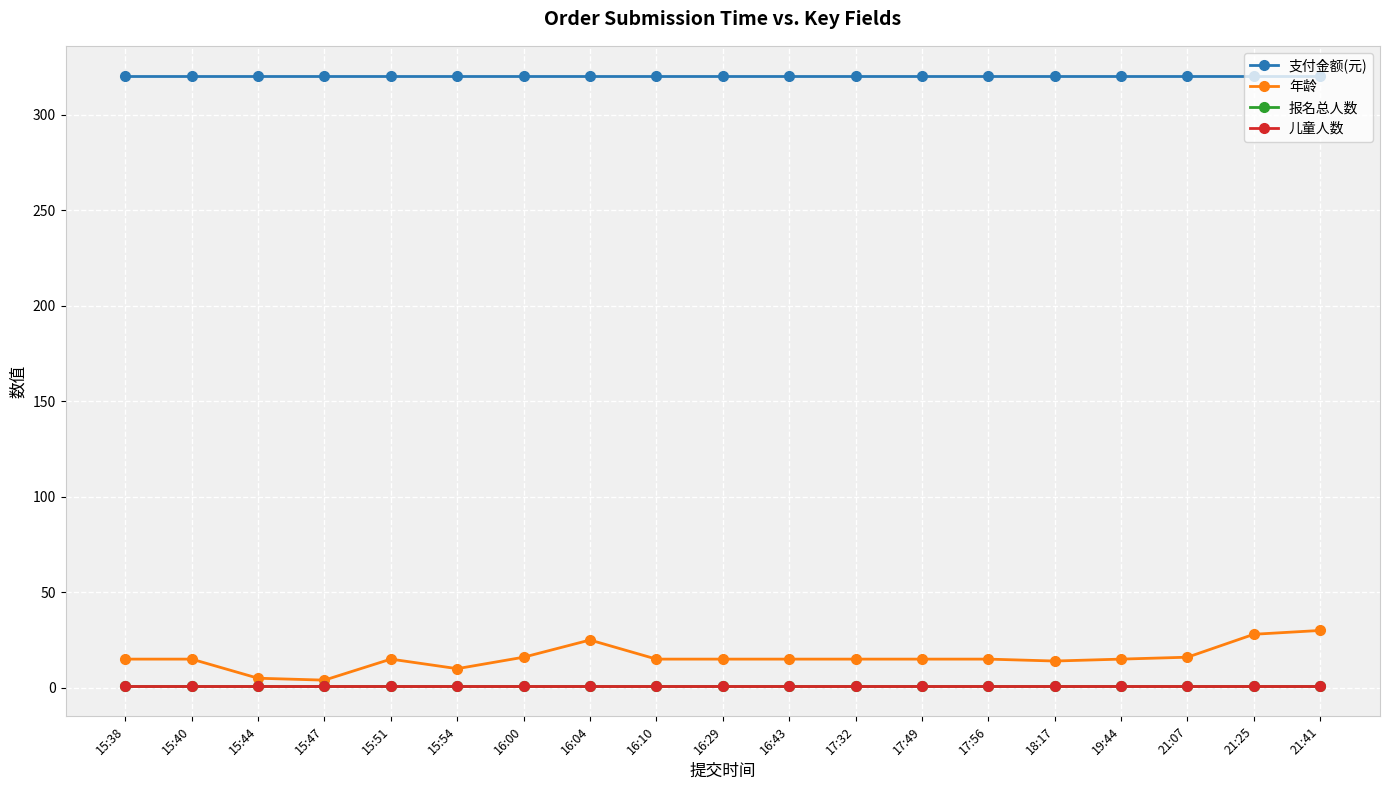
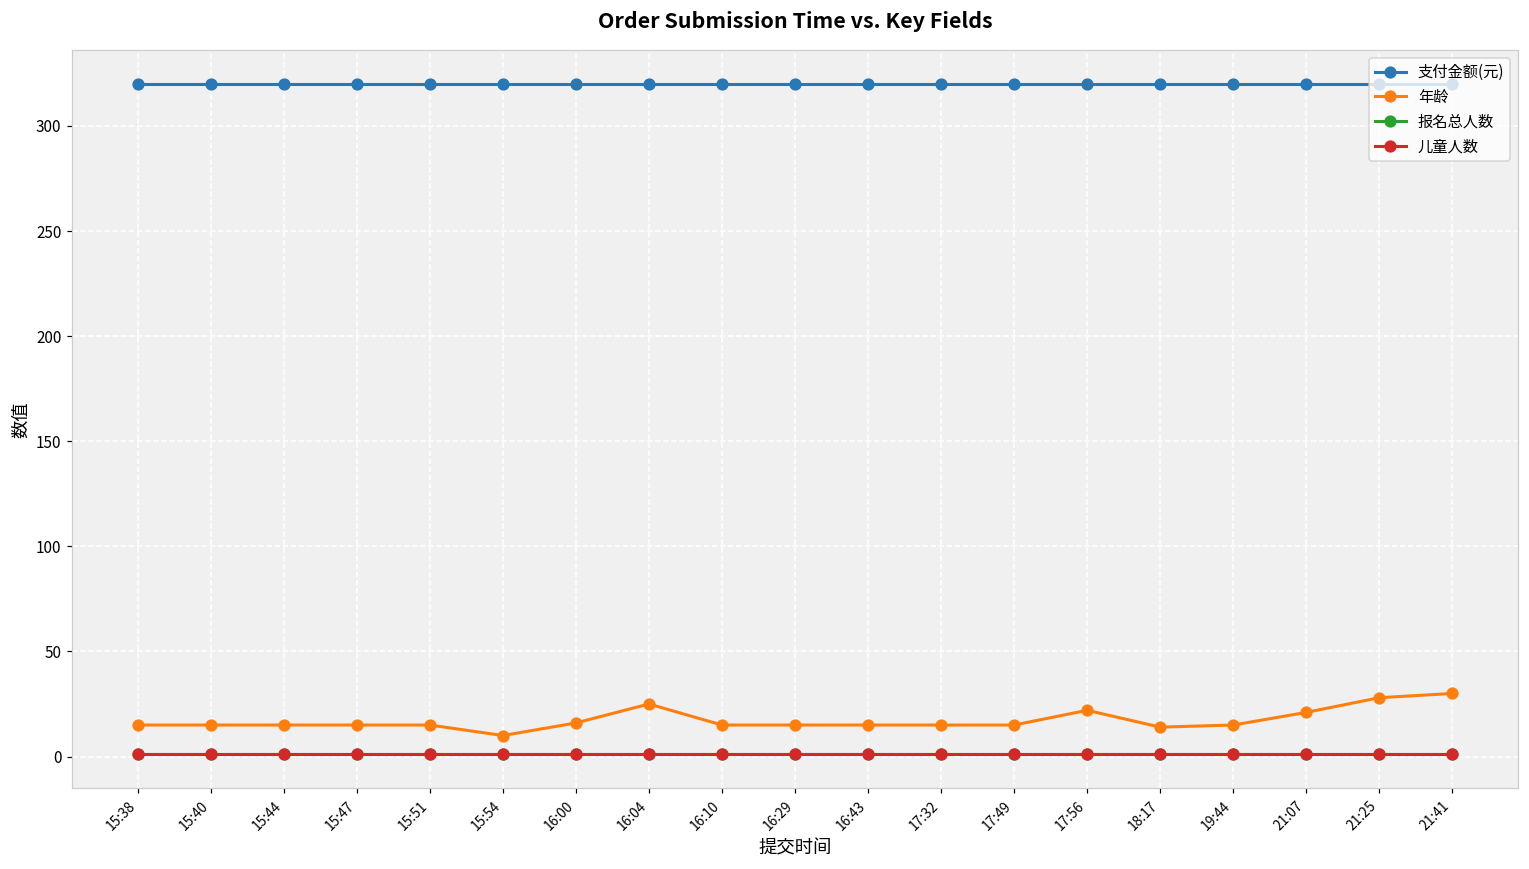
  {
    "支付金额(元)": {
      "15:38": 320,
      "15:40": 320,
      "15:44": 320,
      "15:47": 320,
      "15:51": 320,
      "15:54": 320,
      "16:00": 320,
      "16:04": 320,
      "16:10": 320,
      "16:29": 320,
      "16:43": 320,
      "17:32": 320,
      "17:49": 320,
      "17:56": 320,
      "18:17": 320,
      "19:44": 320,
      "21:07": 320
    },
    "年龄": {
      "15:38": 15,
      "15:40": 15,
-     "15:44": 5,
-     "15:47": 4,
+     "15:44": 15,
+     "15:47": 15,
      "15:51": 15,
      "15:54": 10,
      "16:00": 16,
      "16:04": 25,
      "16:10": 15,
      "16:29": 15,
      "16:43": 15,
      "17:32": 15,
      "17:49": 15,
-     "17:56": 15,
+     "17:56": 22,
      "18:17": 14,
      "19:44": 15,
-     "21:07": 16,
+     "21:07": 21,
      "21:25": 28,
      "21:41": 30
    },
    "儿童人数": {
      "15:38": 1,
      "15:40": 1,
      "15:44": 1,
      "15:47": 1,
      "15:51": 1,
      "15:54": 1,
      "16:00": 1,
      "16:04": 1,
      "16:10": 1,
      "16:29": 1,
      "16:43": 1,
      "17:32": 1,
      "17:49": 1,
      "17:56": 1,
      "18:17": 1,
      "19:44": 1,
      "21:07": 1,
      "21:25": 1,
      "21:41": 1
    }
  }
